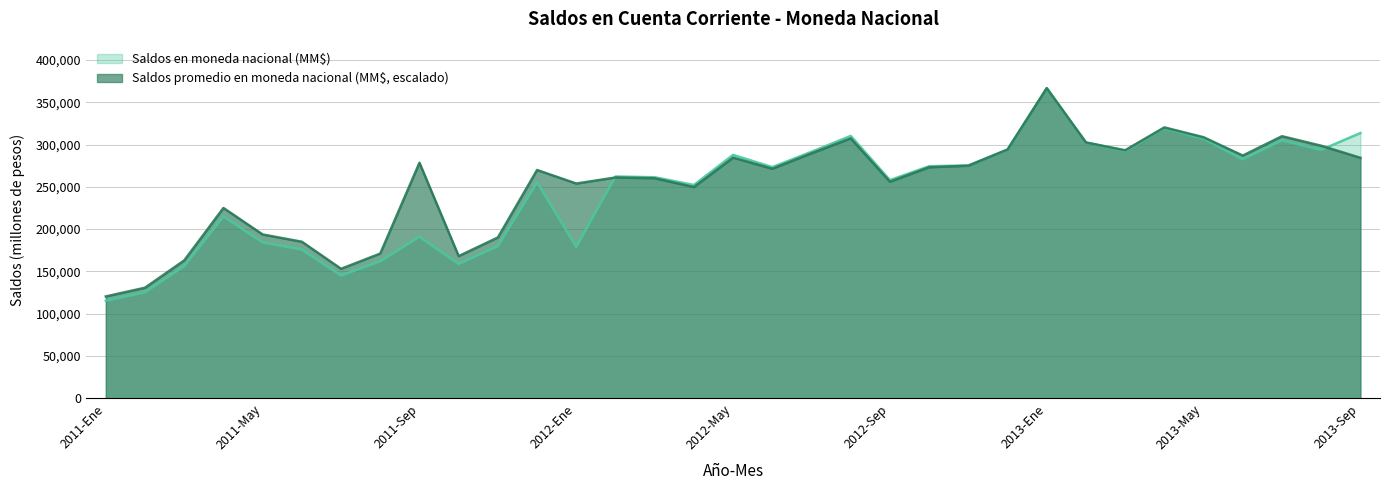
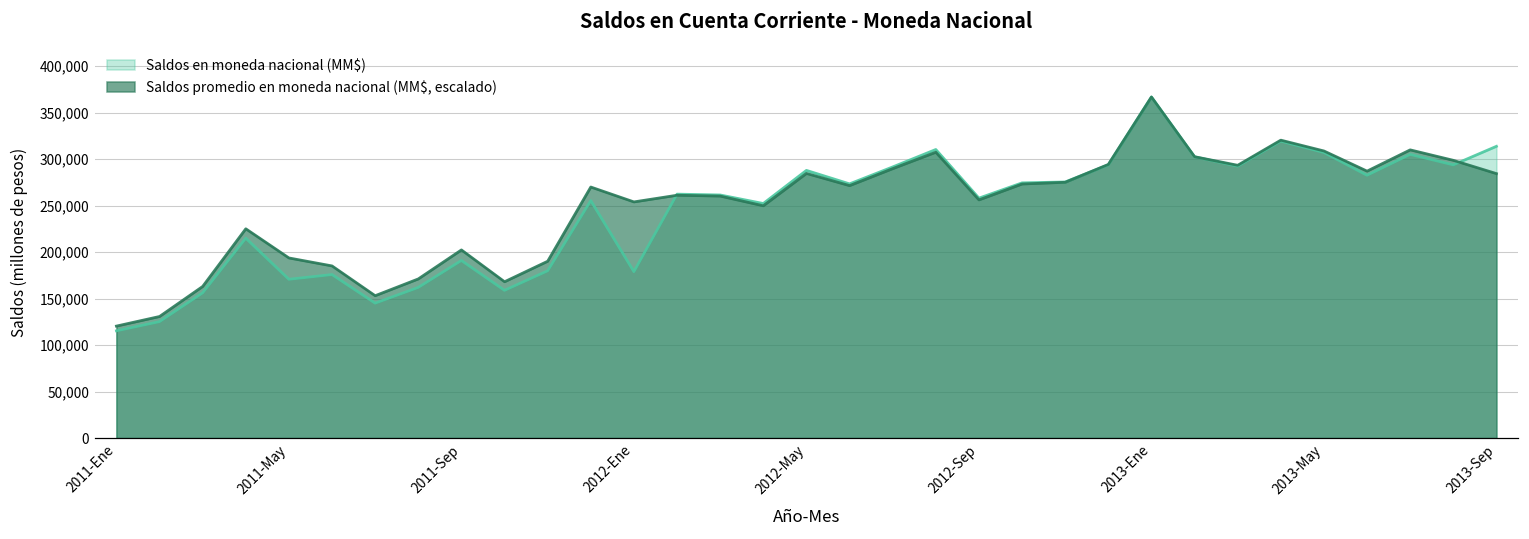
  {
    "Saldos en moneda nacional (MM$)": {
      "2011-Ene": "120,000",
-     "2011-May": "180,000",
+     "2011-May": "170,000",
      "2011-Sep": "190,000",
      "2012-Ene": "180,000",
      "2012-May": "290,000",
      "2013-Sep": "310,000"
    },
    "Saldos promedio en moneda nacional (MM$, escalado)": {
      "2011-Ene": "120,000",
      "2011-May": "190,000",
-     "2011-Sep": "280,000",
+     "2011-Sep": "200,000",
      "2012-Ene": "250,000",
      "2012-May": "280,000",
      "2013-Sep": "280,000"
    }
  }
